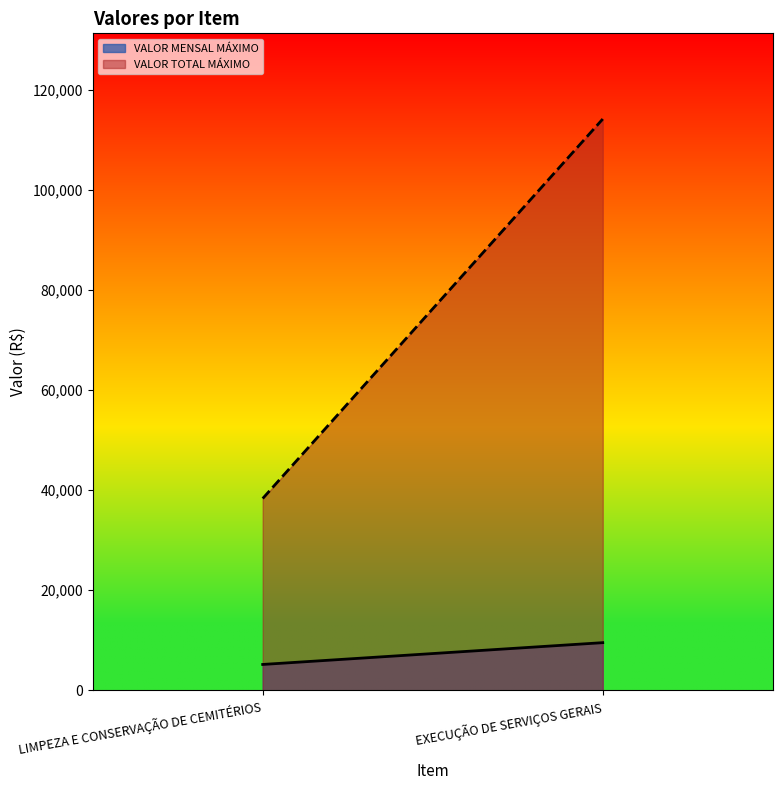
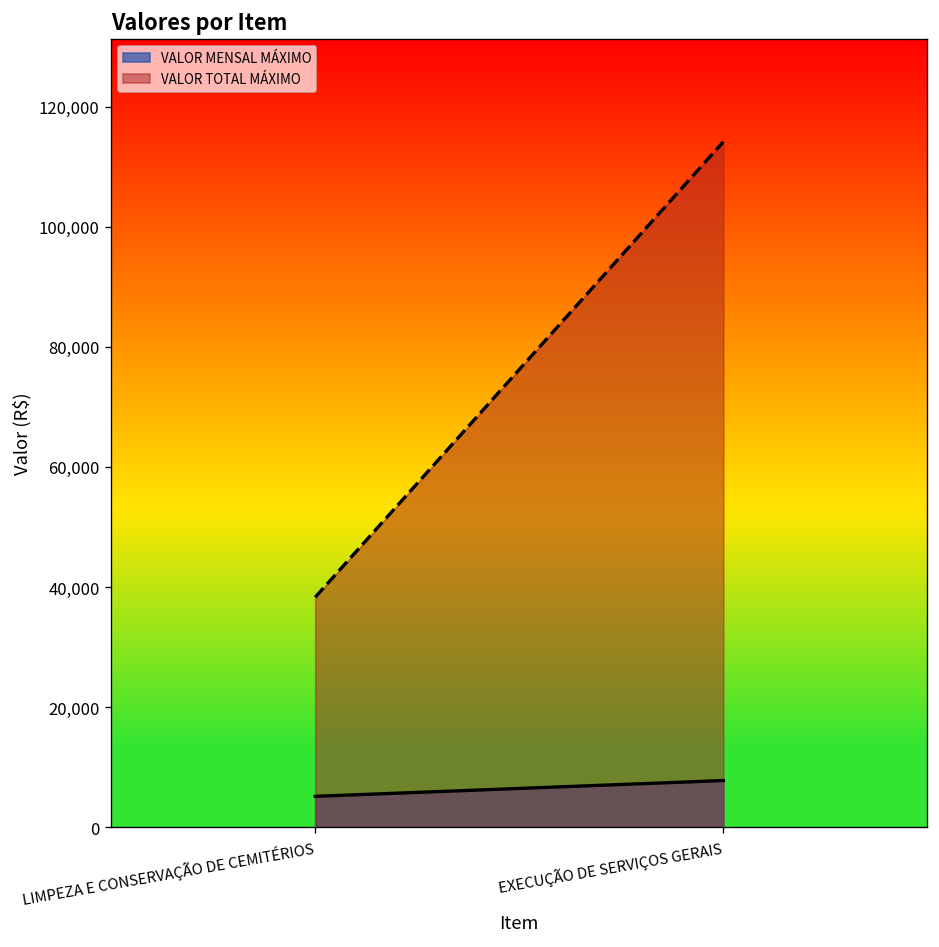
  {
    "VALOR MENSAL MÁXIMO": {
      "LIMPEZA E CONSERVAÇÃO DE CEMITÉRIOS": "5,000",
-     "EXECUÇÃO DE SERVIÇOS GERAIS": "10,000"
+     "EXECUÇÃO DE SERVIÇOS GERAIS": "8,000"
    },
    "VALOR TOTAL MÁXIMO": {
      "LIMPEZA E CONSERVAÇÃO DE CEMITÉRIOS": "38,000",
      "EXECUÇÃO DE SERVIÇOS GERAIS": "114,000"
    }
  }
